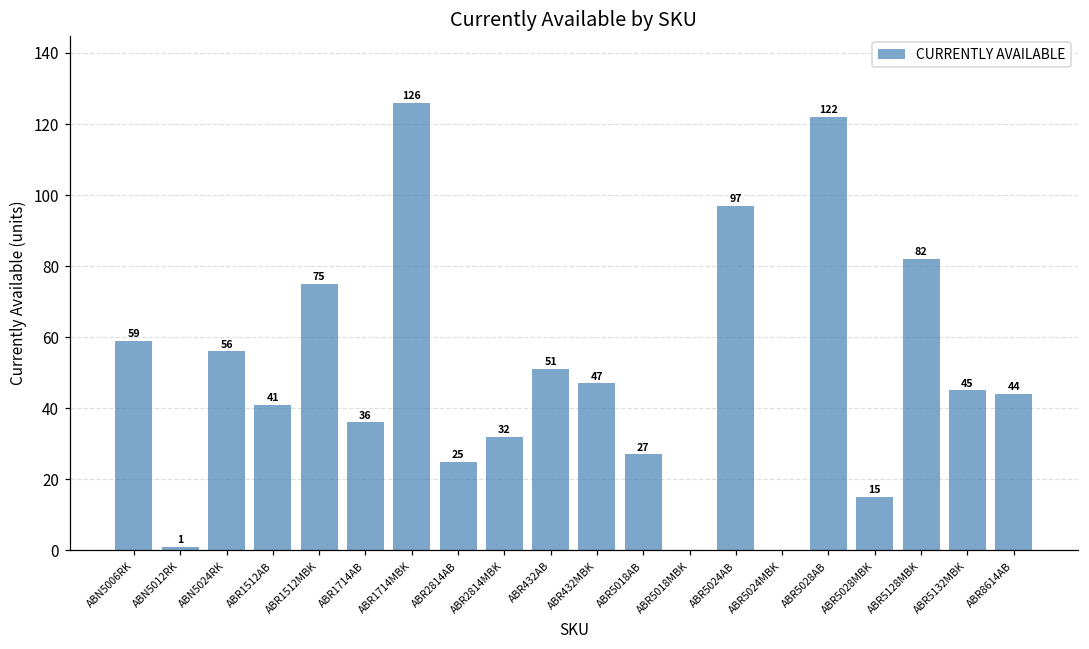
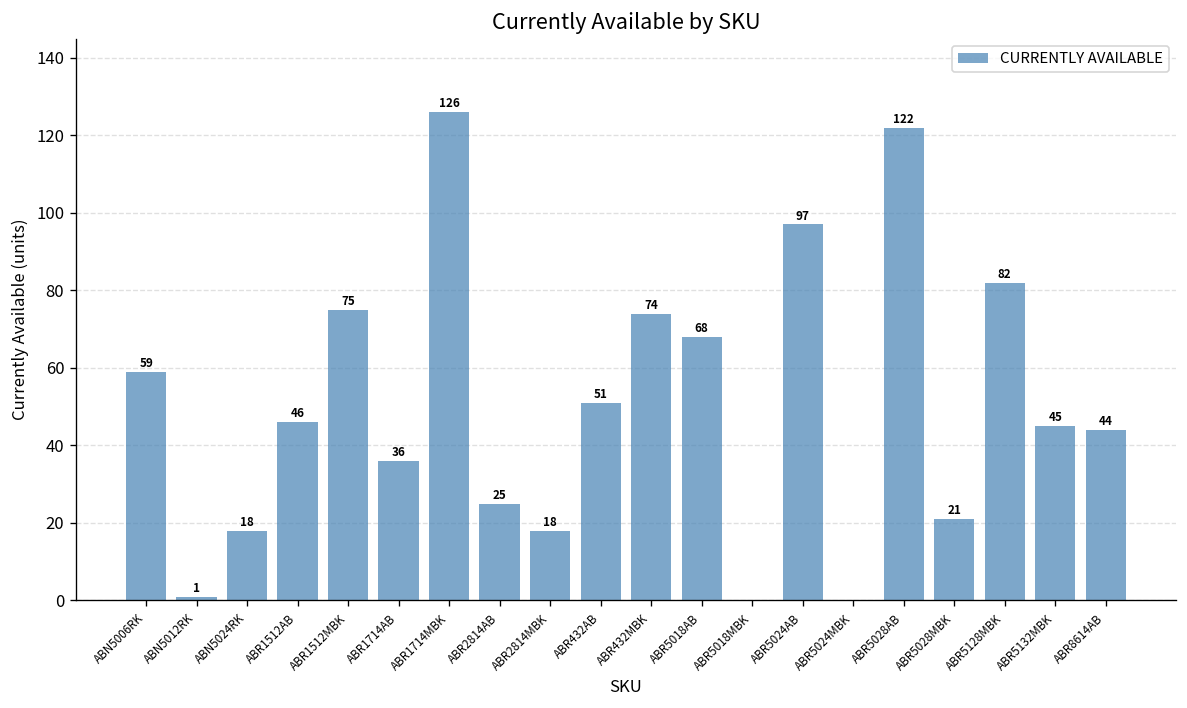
  {
    "ABN5006RK": 59,
    "ABN5012RK": 1,
-   "ABN5024RK": 56,
-   "ABR1512AB": 41,
+   "ABN5024RK": 18,
+   "ABR1512AB": 46,
    "ABR1512MBK": 75,
    "ABR1714AB": 36,
    "ABR1714MBK": 126,
    "ABR2814AB": 25,
-   "ABR2814MBK": 32,
+   "ABR2814MBK": 18,
    "ABR432AB": 51,
-   "ABR432MBK": 47,
-   "ABR5018AB": 27,
+   "ABR432MBK": 74,
+   "ABR5018AB": 68,
    "ABR5024AB": 97,
    "ABR5028AB": 122,
-   "ABR5028MBK": 15,
+   "ABR5028MBK": 21,
    "ABR5128MBK": 82,
    "ABR5132MBK": 45,
    "ABR8614AB": 44
  }
